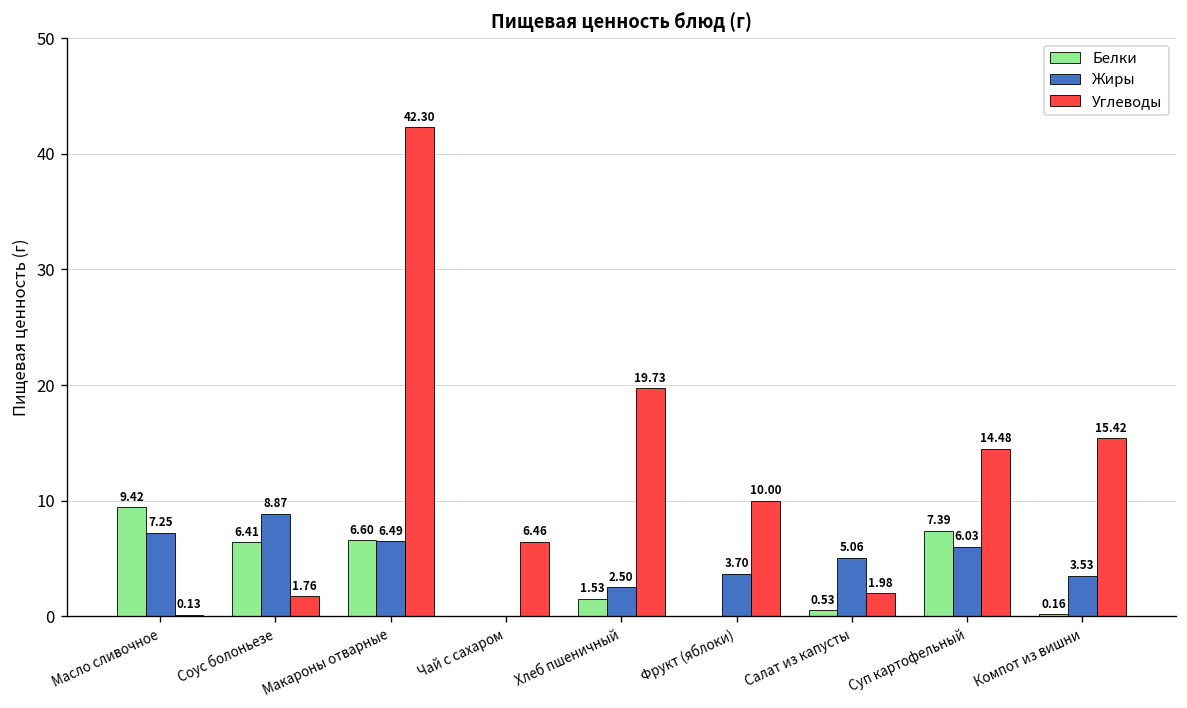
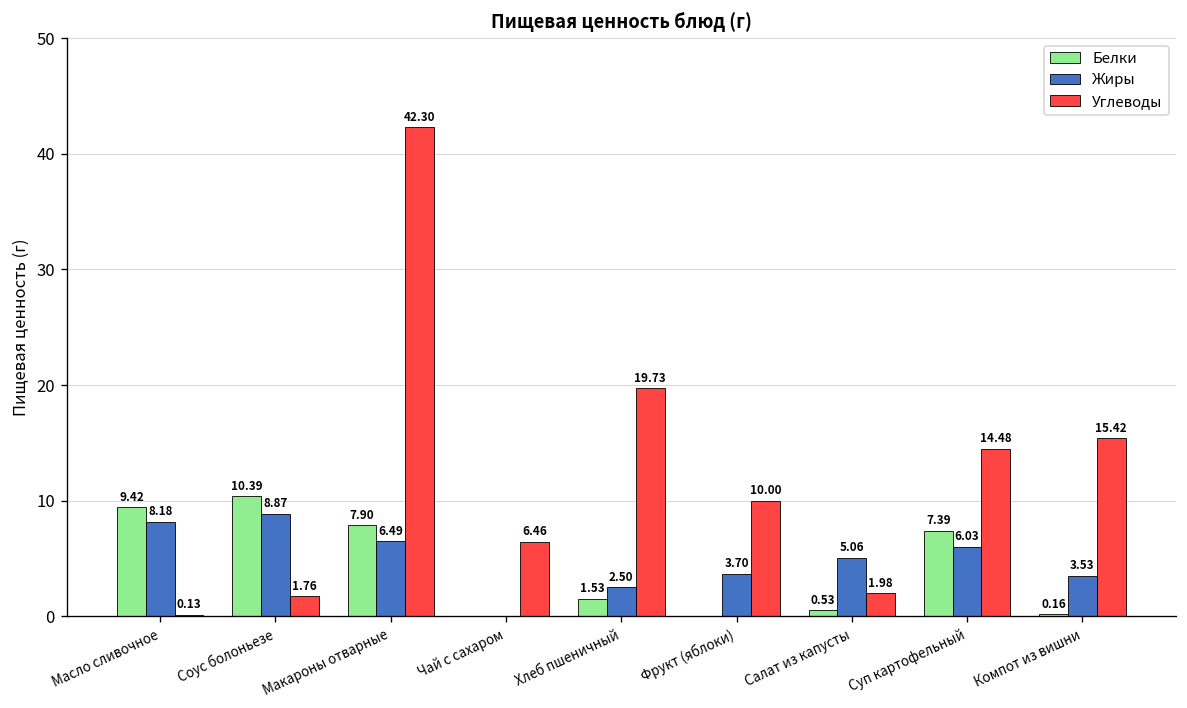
  {
    "Белки": {
      "Масло сливочное": 9.42,
-     "Соус болоньезе": 6.41,
-     "Макароны отварные": 6.60,
+     "Соус болоньезе": 10.39,
+     "Макароны отварные": 7.90,
      "Хлеб пшеничный": 1.53,
      "Салат из капусты": 0.53,
      "Суп картофельный": 7.39,
      "Компот из вишни": 0.16
    },
    "Жиры": {
-     "Масло сливочное": 7.25,
+     "Масло сливочное": 8.18,
      "Соус болоньезе": 8.87,
      "Макароны отварные": 6.49,
      "Хлеб пшеничный": 2.50,
      "Фрукт (яблоки)": 3.70,
      "Салат из капусты": 5.06,
      "Суп картофельный": 6.03,
      "Компот из вишни": 3.53
    },
    "Углеводы": {
      "Масло сливочное": 0.13,
      "Соус болоньезе": 1.76,
      "Макароны отварные": 42.30,
      "Чай с сахаром": 6.46,
      "Хлеб пшеничный": 19.73,
      "Фрукт (яблоки)": 10.00,
      "Салат из капусты": 1.98,
      "Суп картофельный": 14.48,
      "Компот из вишни": 15.42
    }
  }
